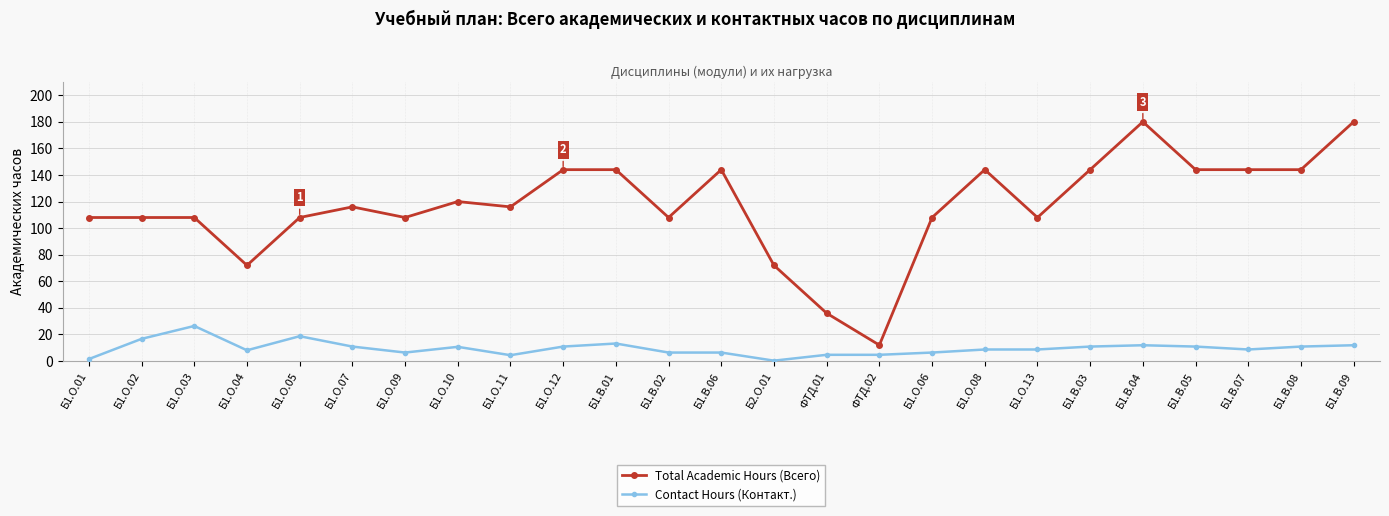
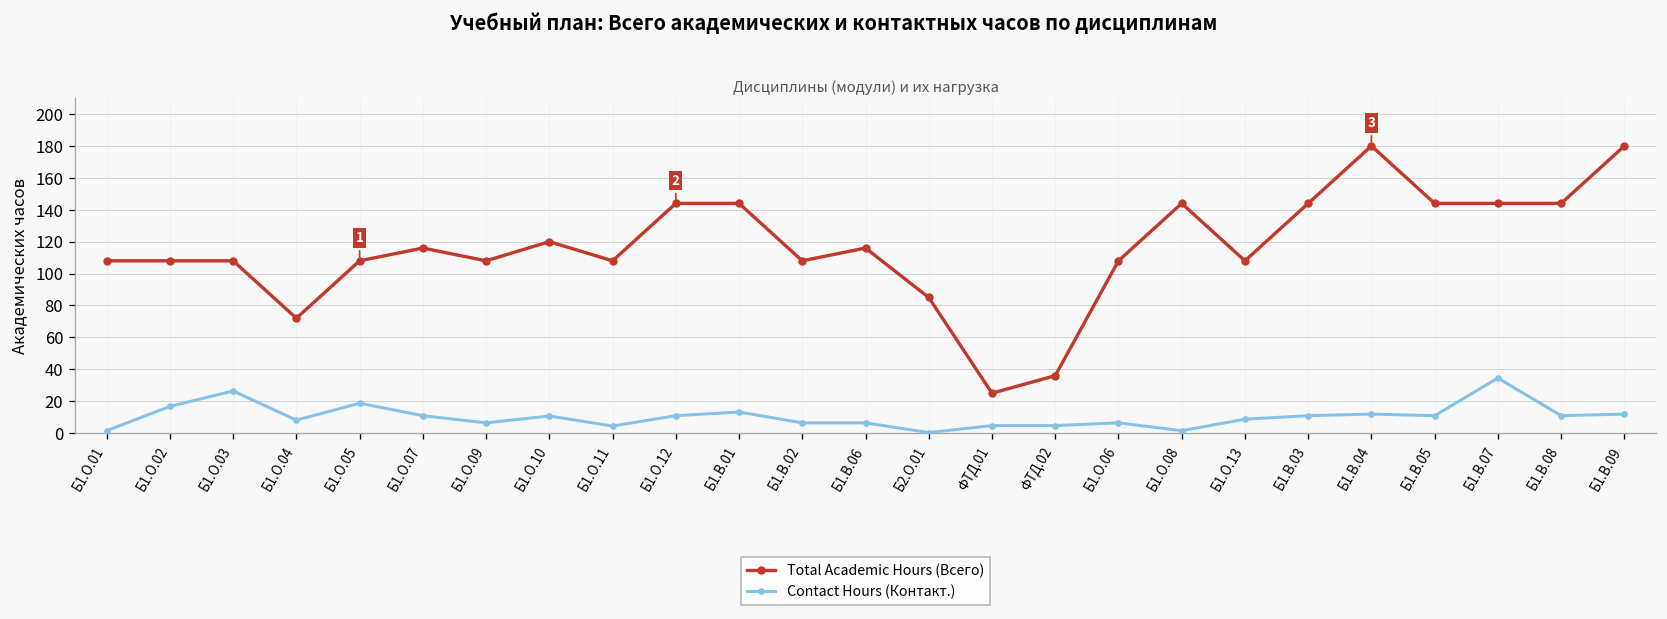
  {
    "Total Academic Hours (Всего)": {
      "Б1.О.01": 108,
      "Б1.О.02": 108,
      "Б1.О.03": 108,
      "Б1.О.04": 72,
      "Б1.О.07": 116,
      "Б1.О.09": 108,
      "Б1.О.10": 120,
-     "Б1.О.11": 116,
+     "Б1.О.11": 108,
      "Б1.В.01": 144,
      "Б1.В.02": 108,
-     "Б1.В.06": 144,
-     "Б2.О.01": 72,
-     "ФТД.01": 36,
-     "ФТД.02": 12,
+     "Б1.В.06": 116,
+     "Б2.О.01": 85,
+     "ФТД.01": 25,
+     "ФТД.02": 36,
      "Б1.О.06": 108,
      "Б1.О.08": 144,
      "Б1.О.13": 108,
      "Б1.В.03": 144,
      "Б1.В.05": 144,
      "Б1.В.07": 144,
      "Б1.В.08": 144,
      "Б1.В.09": 180
    },
    "Contact Hours (Контакт.)": {
      "Б1.О.01": 2,
      "Б1.О.02": 17,
      "Б1.О.03": 26,
      "Б1.О.04": 8,
      "Б1.О.05": 19,
      "Б1.О.07": 11,
      "Б1.О.09": 6,
      "Б1.О.10": 11,
      "Б1.О.11": 4,
      "Б1.О.12": 11,
      "Б1.В.01": 13,
      "Б1.В.02": 6,
      "Б1.В.06": 6,
      "Б2.О.01": 0,
      "ФТД.01": 5,
      "ФТД.02": 5,
      "Б1.О.06": 6,
-     "Б1.О.08": 9,
+     "Б1.О.08": 2,
      "Б1.О.13": 9,
      "Б1.В.03": 11,
      "Б1.В.04": 12,
      "Б1.В.05": 11,
-     "Б1.В.07": 9,
+     "Б1.В.07": 35,
      "Б1.В.08": 11,
      "Б1.В.09": 12
    }
  }
